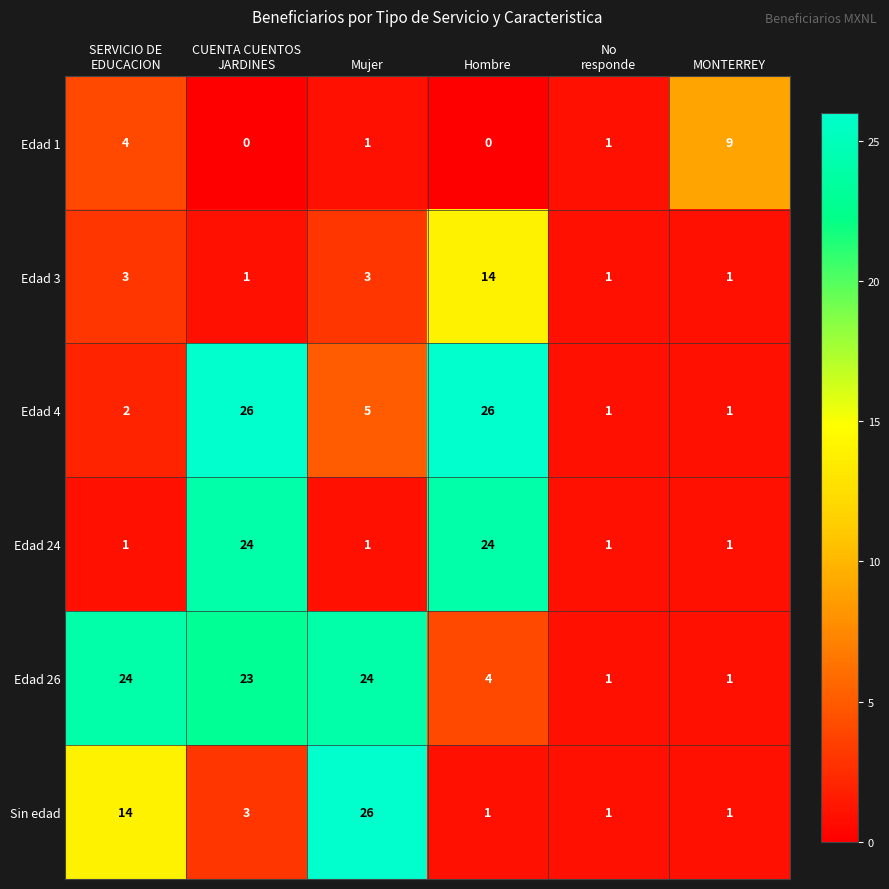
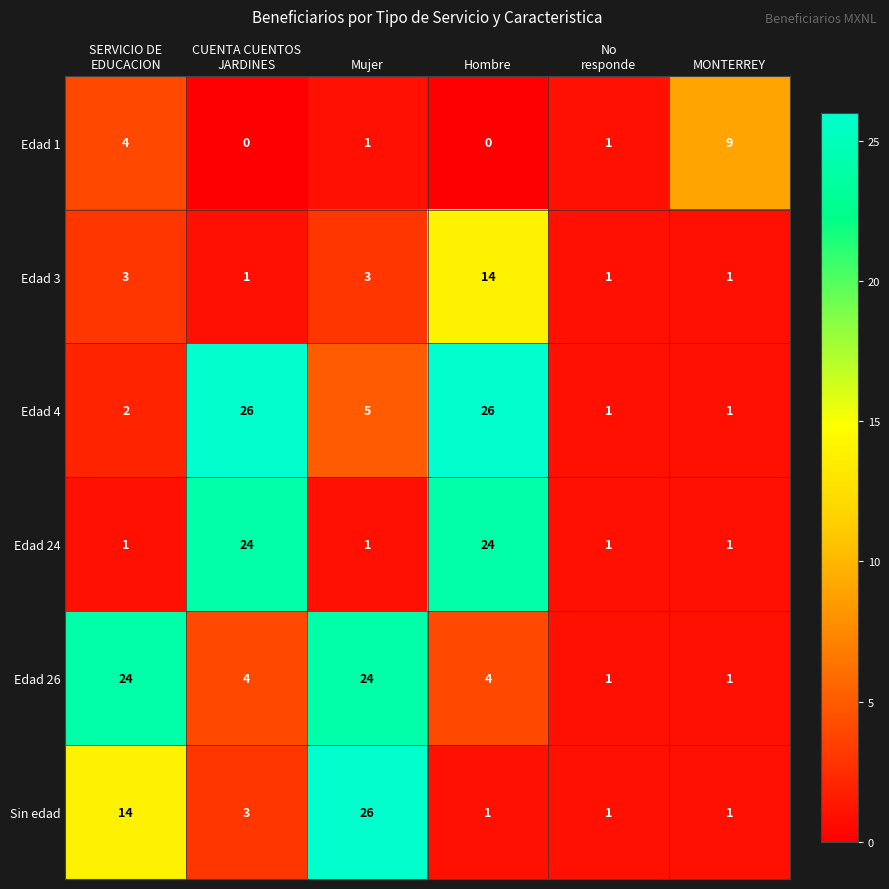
  {
    "Edad 1": {
      "SERVICIO DE EDUCACION": 4,
      "CUENTA CUENTOS JARDINES": 0,
      "Mujer": 1,
      "Hombre": 0,
      "No responde": 1,
      "MONTERREY": 9
    },
    "Edad 3": {
      "SERVICIO DE EDUCACION": 3,
      "CUENTA CUENTOS JARDINES": 1,
      "Mujer": 3,
      "Hombre": 14,
      "No responde": 1,
      "MONTERREY": 1
    },
    "Edad 4": {
      "SERVICIO DE EDUCACION": 2,
      "CUENTA CUENTOS JARDINES": 26,
      "Mujer": 5,
      "Hombre": 26,
      "No responde": 1,
      "MONTERREY": 1
    },
    "Edad 24": {
      "SERVICIO DE EDUCACION": 1,
      "CUENTA CUENTOS JARDINES": 24,
      "Mujer": 1,
      "Hombre": 24,
      "No responde": 1,
      "MONTERREY": 1
    },
    "Edad 26": {
      "SERVICIO DE EDUCACION": 24,
-     "CUENTA CUENTOS JARDINES": 23,
+     "CUENTA CUENTOS JARDINES": 4,
      "Mujer": 24,
      "Hombre": 4,
      "No responde": 1,
      "MONTERREY": 1
    },
    "Sin edad": {
      "SERVICIO DE EDUCACION": 14,
      "CUENTA CUENTOS JARDINES": 3,
      "Mujer": 26,
      "Hombre": 1,
      "No responde": 1,
      "MONTERREY": 1
    }
  }
